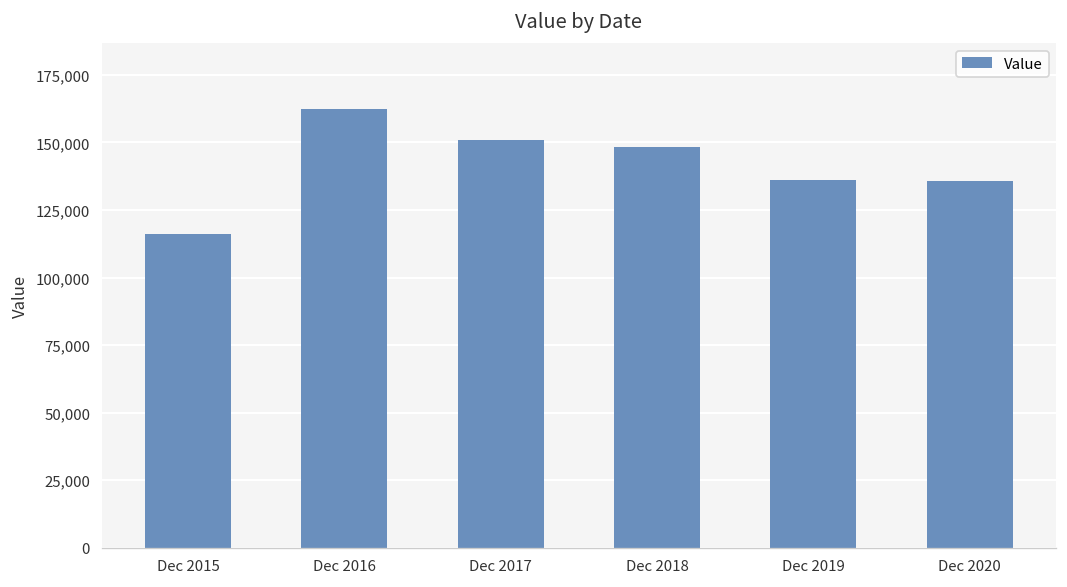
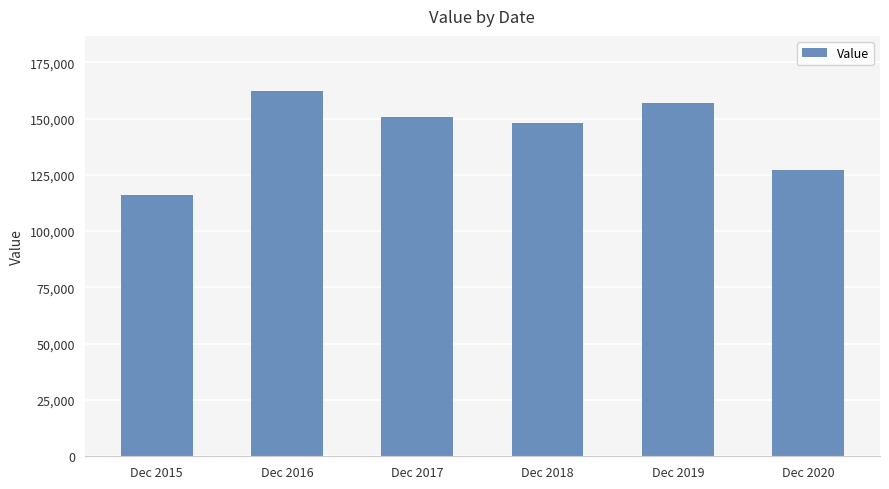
  {
    "Dec 2015": "116,000",
    "Dec 2016": "162,000",
    "Dec 2017": "151,000",
    "Dec 2018": "148,000",
-   "Dec 2019": "136,000",
-   "Dec 2020": "136,000"
+   "Dec 2019": "157,000",
+   "Dec 2020": "127,000"
  }
